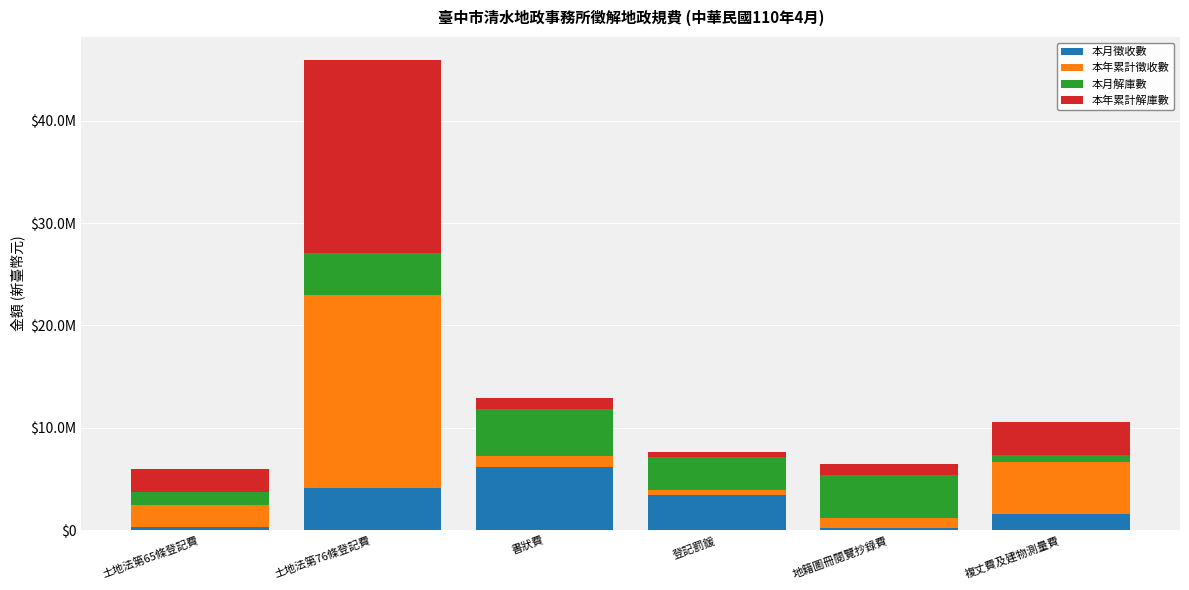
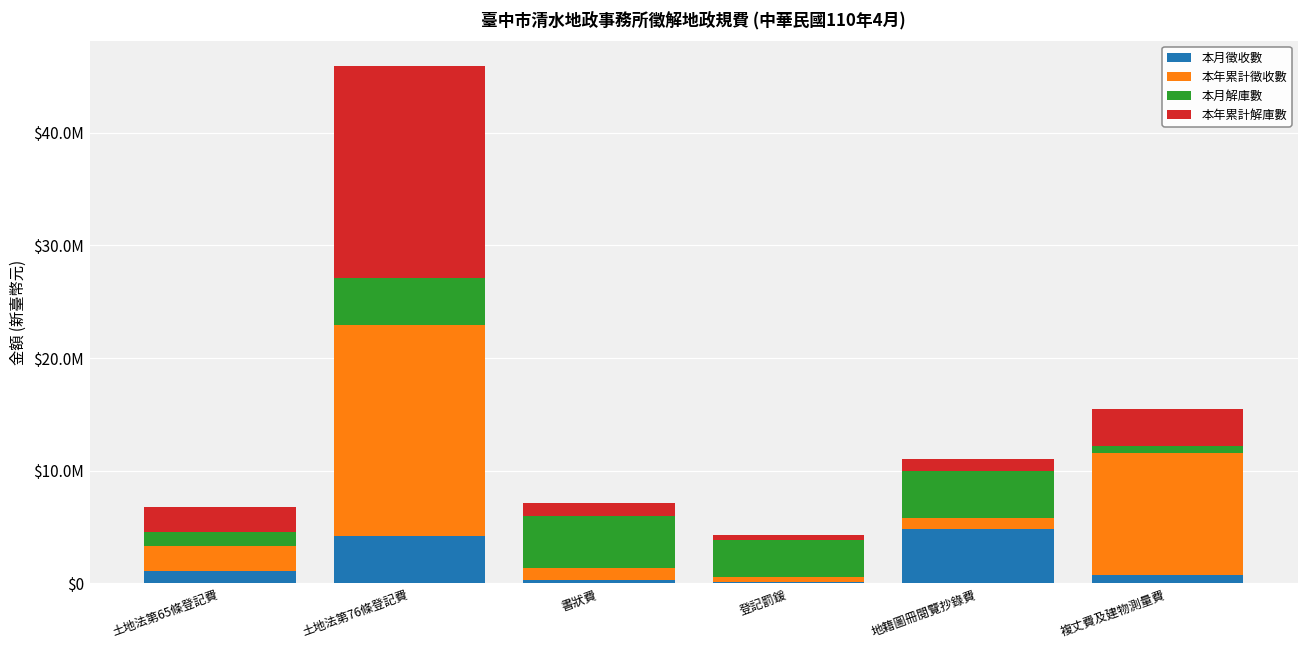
  {
    "本月徵收數": {
-     "土地法第65條登記費": "$300000",
+     "土地法第65條登記費": "$1100000",
      "土地法第76條登記費": "$4200000",
-     "書狀費": "$6200000",
-     "登記罰鍰": "$3400000",
-     "地籍圖冊閱覽抄錄費": "$300000",
-     "複丈費及建物測量費": "$1600000"
+     "書狀費": "$300000",
+     "登記罰鍰": "$100000",
+     "地籍圖冊閱覽抄錄費": "$4800000",
+     "複丈費及建物測量費": "$700000"
    },
    "本年累計徵收數": {
      "土地法第65條登記費": "$2200000",
      "土地法第76條登記費": "$18800000",
      "書狀費": "$1100000",
      "登記罰鍰": "$500000",
      "地籍圖冊閱覽抄錄費": "$1000000",
-     "複丈費及建物測量費": "$5100000"
+     "複丈費及建物測量費": "$10900000"
    },
    "本月解庫數": {
      "土地法第65條登記費": "$1300000",
      "土地法第76條登記費": "$4200000",
      "書狀費": "$4600000",
      "登記罰鍰": "$3300000",
      "地籍圖冊閱覽抄錄費": "$4200000",
      "複丈費及建物測量費": "$600000"
    },
    "本年累計解庫數": {
      "土地法第65條登記費": "$2200000",
      "土地法第76條登記費": "$18800000",
      "書狀費": "$1100000",
      "登記罰鍰": "$500000",
      "地籍圖冊閱覽抄錄費": "$1000000",
      "複丈費及建物測量費": "$3300000"
    }
  }
